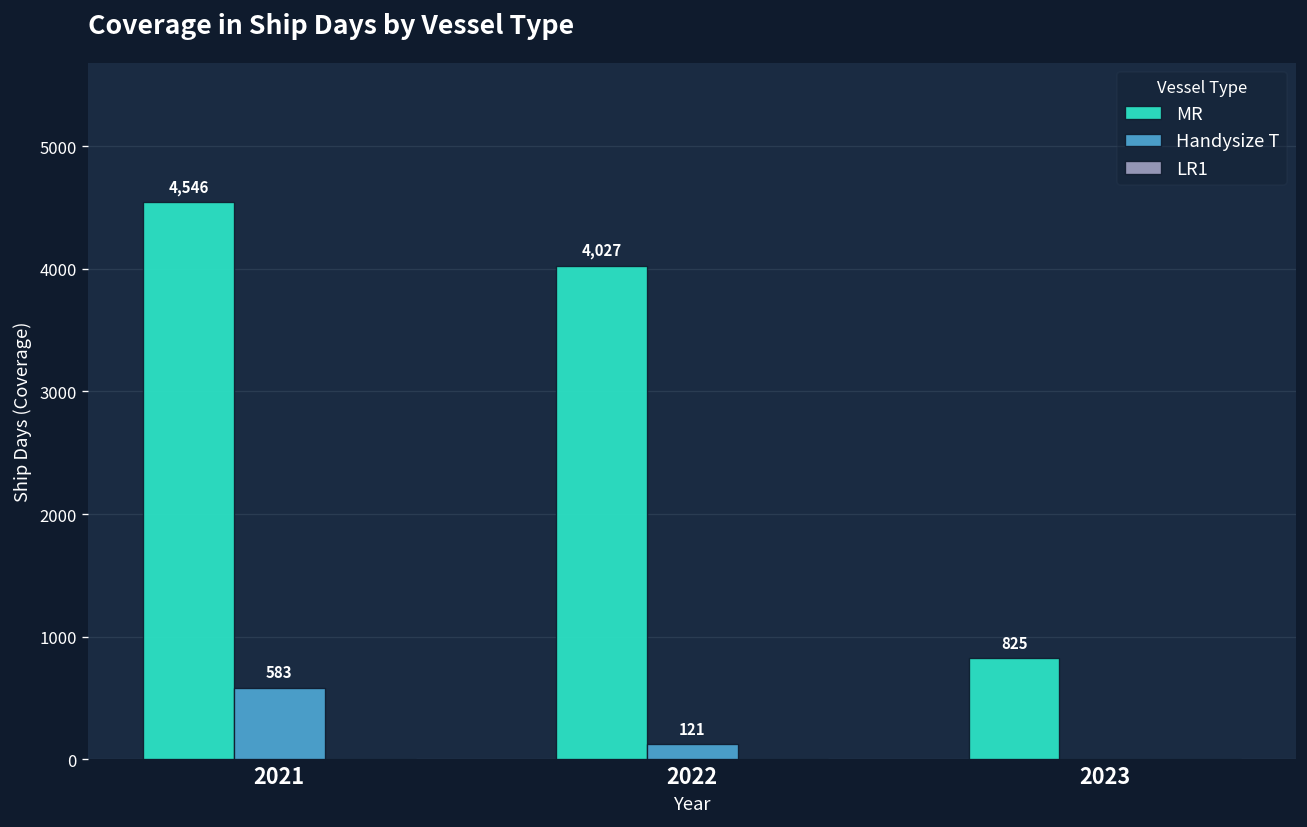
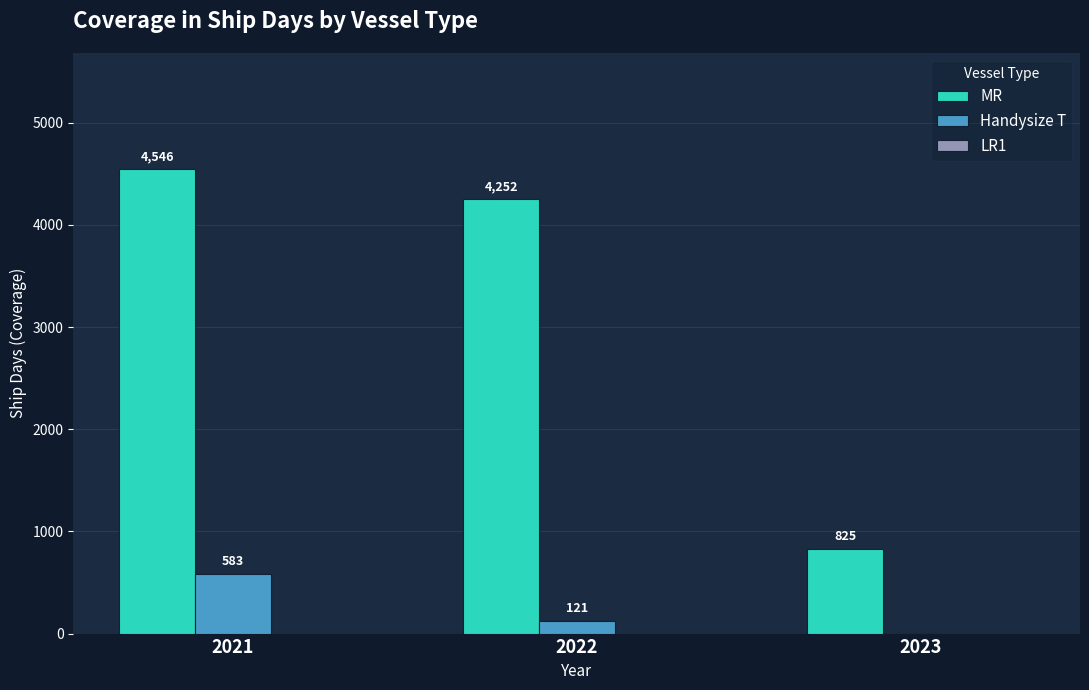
  {
    "MR": {
      "2021": "4,546",
-     "2022": "4,027",
+     "2022": "4,252",
      "2023": "825"
    },
    "Handysize T": {
      "2021": "583",
      "2022": "121"
    },
    "LR1": {
      "2021": "0",
      "2022": "0",
      "2023": "0"
    }
  }
